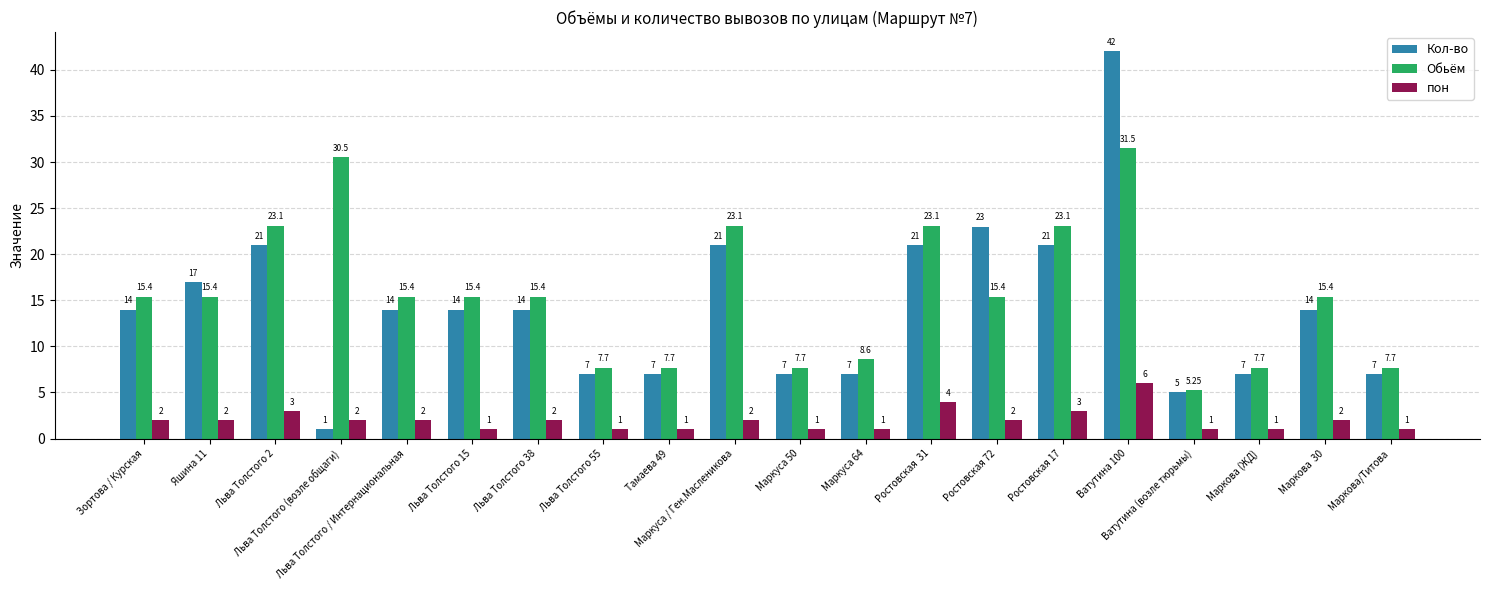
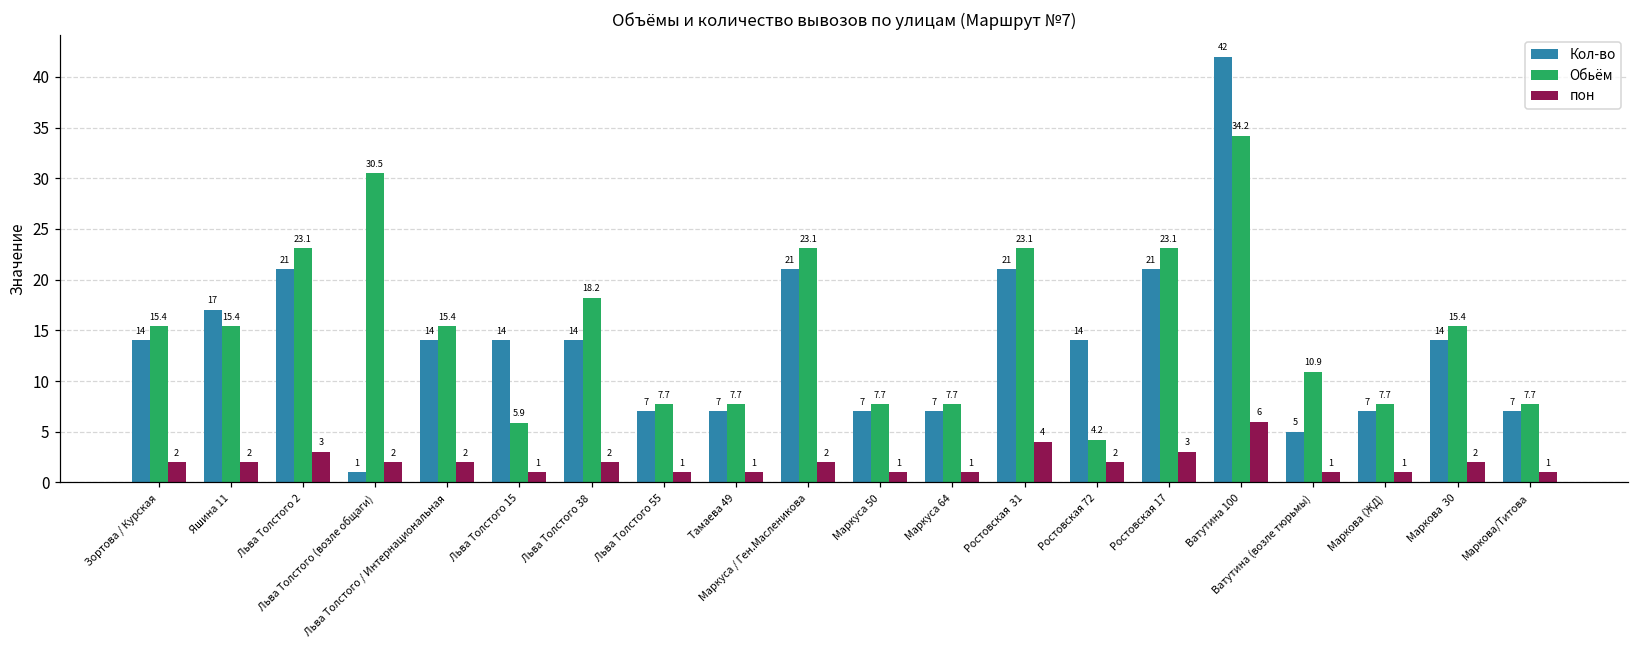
  {
    "Кол-во": {
      "Зортова / Курская": 14,
      "Яшина 11": 17,
      "Льва Толстого 2": 21,
      "Льва Толстого (возле общаги)": 1,
      "Льва Толстого / Интернациональная": 14,
      "Льва Толстого 15": 14,
      "Льва Толстого 38": 14,
      "Льва Толстого 55": 7,
      "Тамаева 49": 7,
      "Маркуса / Ген.Масленикова": 21,
      "Маркуса 50": 7,
      "Маркуса 64": 7,
      "Ростовская 31": 21,
-     "Ростовская 72": 23,
+     "Ростовская 72": 14,
      "Ростовская 17": 21,
      "Ватутина 100": 42,
      "Ватутина (возле тюрьмы)": 5,
      "Маркова (ЖД)": 7,
      "Маркова 30": 14,
      "Маркова/Титова": 7
    },
    "Обьём": {
      "Зортова / Курская": 15.4,
      "Яшина 11": 15.4,
      "Льва Толстого 2": 23.1,
      "Льва Толстого (возле общаги)": 30.5,
      "Льва Толстого / Интернациональная": 15.4,
-     "Льва Толстого 15": 15.4,
-     "Льва Толстого 38": 15.4,
+     "Льва Толстого 15": 5.9,
+     "Льва Толстого 38": 18.2,
      "Льва Толстого 55": 7.7,
      "Тамаева 49": 7.7,
      "Маркуса / Ген.Масленикова": 23.1,
      "Маркуса 50": 7.7,
-     "Маркуса 64": 8.6,
+     "Маркуса 64": 7.7,
      "Ростовская 31": 23.1,
-     "Ростовская 72": 15.4,
+     "Ростовская 72": 4.2,
      "Ростовская 17": 23.1,
-     "Ватутина 100": 31.5,
-     "Ватутина (возле тюрьмы)": 5.25,
+     "Ватутина 100": 34.2,
+     "Ватутина (возле тюрьмы)": 10.9,
      "Маркова (ЖД)": 7.7,
      "Маркова 30": 15.4,
      "Маркова/Титова": 7.7
    },
    "пон": {
      "Зортова / Курская": 2,
      "Яшина 11": 2,
      "Льва Толстого 2": 3,
      "Льва Толстого (возле общаги)": 2,
      "Льва Толстого / Интернациональная": 2,
      "Льва Толстого 15": 1,
      "Льва Толстого 38": 2,
      "Льва Толстого 55": 1,
      "Тамаева 49": 1,
      "Маркуса / Ген.Масленикова": 2,
      "Маркуса 50": 1,
      "Маркуса 64": 1,
      "Ростовская 31": 4,
      "Ростовская 72": 2,
      "Ростовская 17": 3,
      "Ватутина 100": 6,
      "Ватутина (возле тюрьмы)": 1,
      "Маркова (ЖД)": 1,
      "Маркова 30": 2,
      "Маркова/Титова": 1
    }
  }
